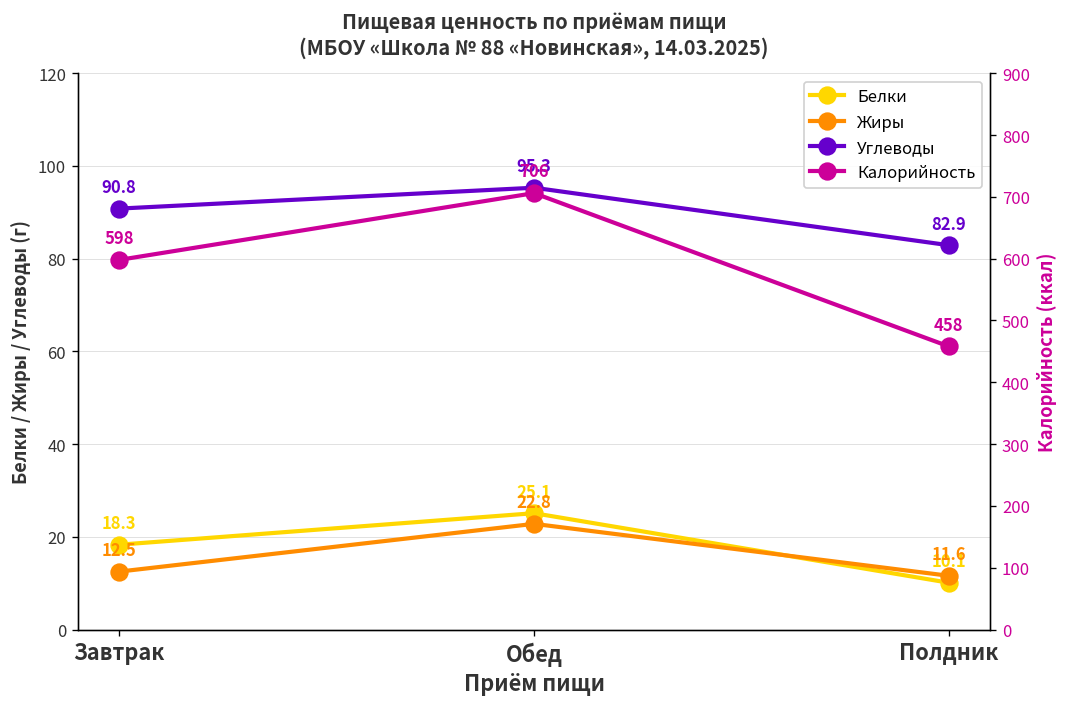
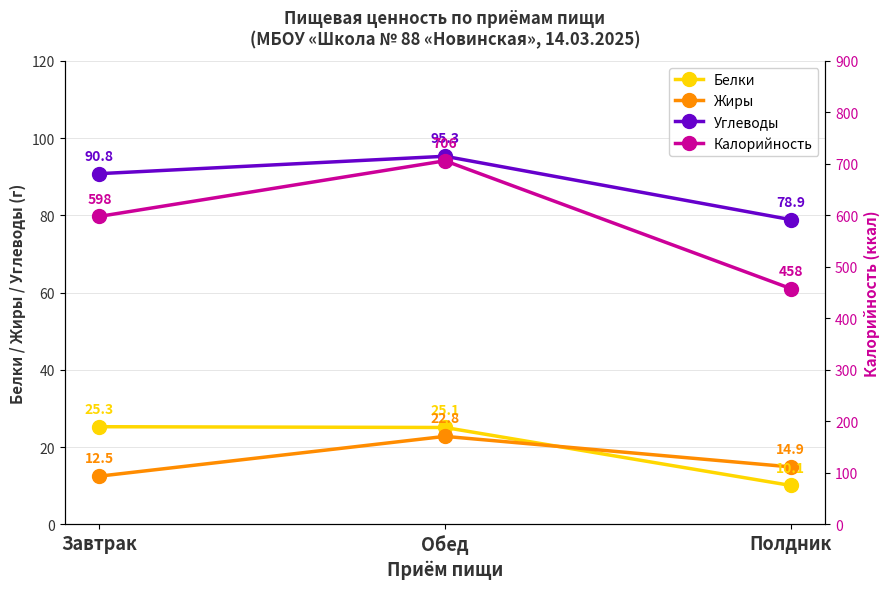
  {
    "Белки": {
-     "Завтрак": 18.3
+     "Завтрак": 25.3
    },
    "Жиры": {
-     "Полдник": 11.6
+     "Полдник": 14.9
    },
    "Углеводы": {
      "Завтрак": 90.8,
-     "Полдник": 82.9
+     "Полдник": 78.9
    },
    "Калорийность": {
      "Завтрак": 598,
      "Полдник": 458
    }
  }
